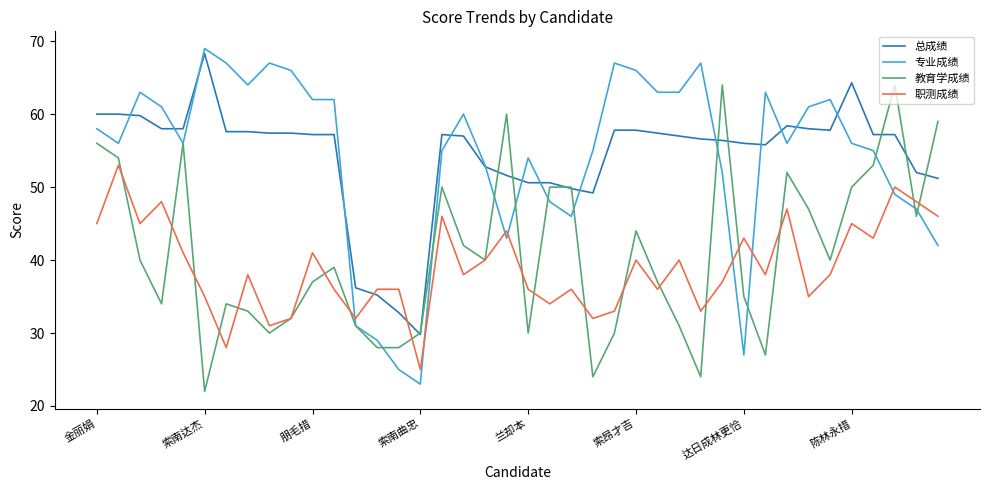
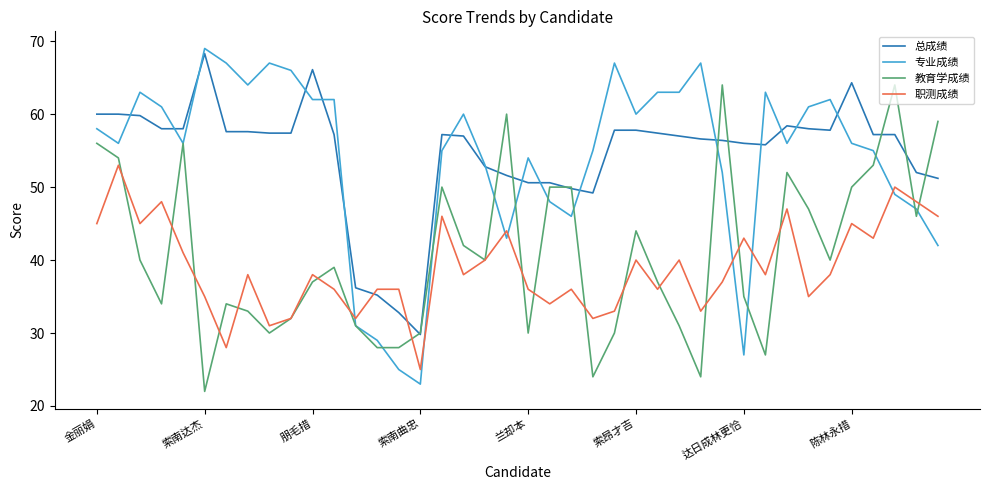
  {
    "总成绩": {
      "金丽娟": 60,
      "索南达杰": 68,
-     "朋毛措": 57,
+     "朋毛措": 66,
      "兰却本": 51,
      "索昂才吉": 58,
      "达日成林更恰": 56,
      "陈林永措": 64
    },
    "专业成绩": {
      "金丽娟": 58,
      "索南达杰": 69,
      "朋毛措": 62,
      "索南曲忠": 23,
      "兰却本": 54,
-     "索昂才吉": 66,
+     "索昂才吉": 60,
      "达日成林更恰": 27,
      "陈林永措": 56
    },
    "教育学成绩": {
      "金丽娟": 56,
      "索南达杰": 22,
      "朋毛措": 37,
      "兰却本": 30,
      "索昂才吉": 44,
      "达日成林更恰": 35,
      "陈林永措": 50
    },
    "职测成绩": {
      "金丽娟": 45,
      "索南达杰": 35,
-     "朋毛措": 41,
+     "朋毛措": 38,
      "索南曲忠": 25,
      "兰却本": 36,
      "索昂才吉": 40,
      "达日成林更恰": 43,
      "陈林永措": 45
    }
  }
